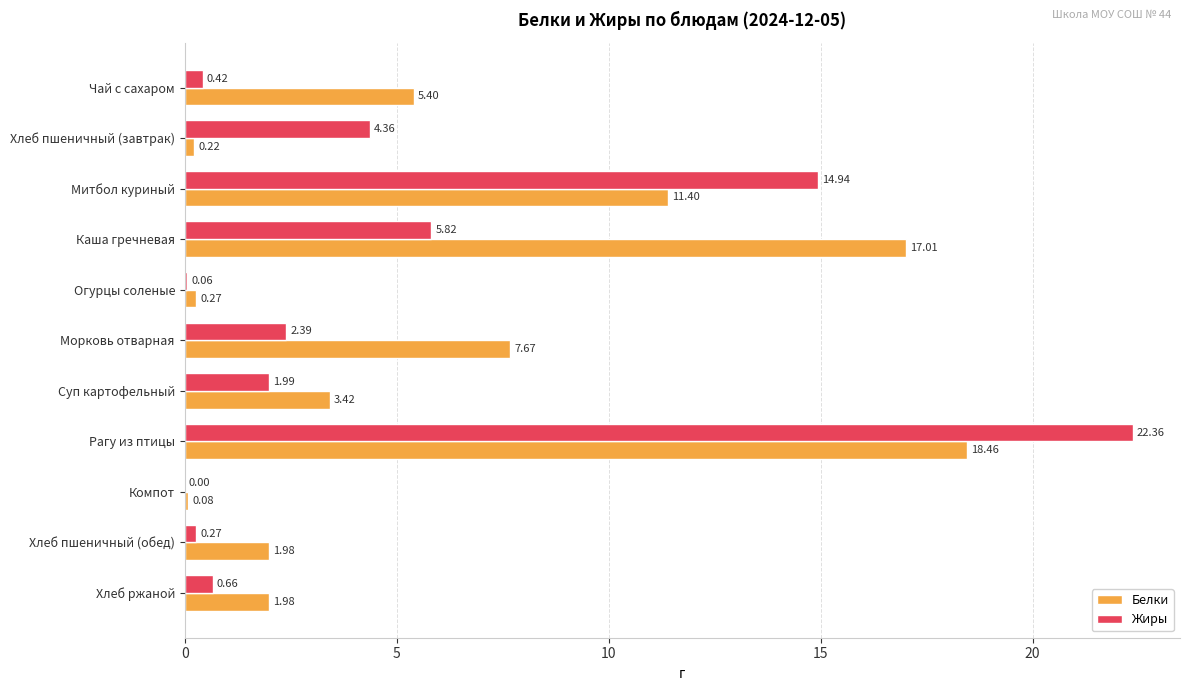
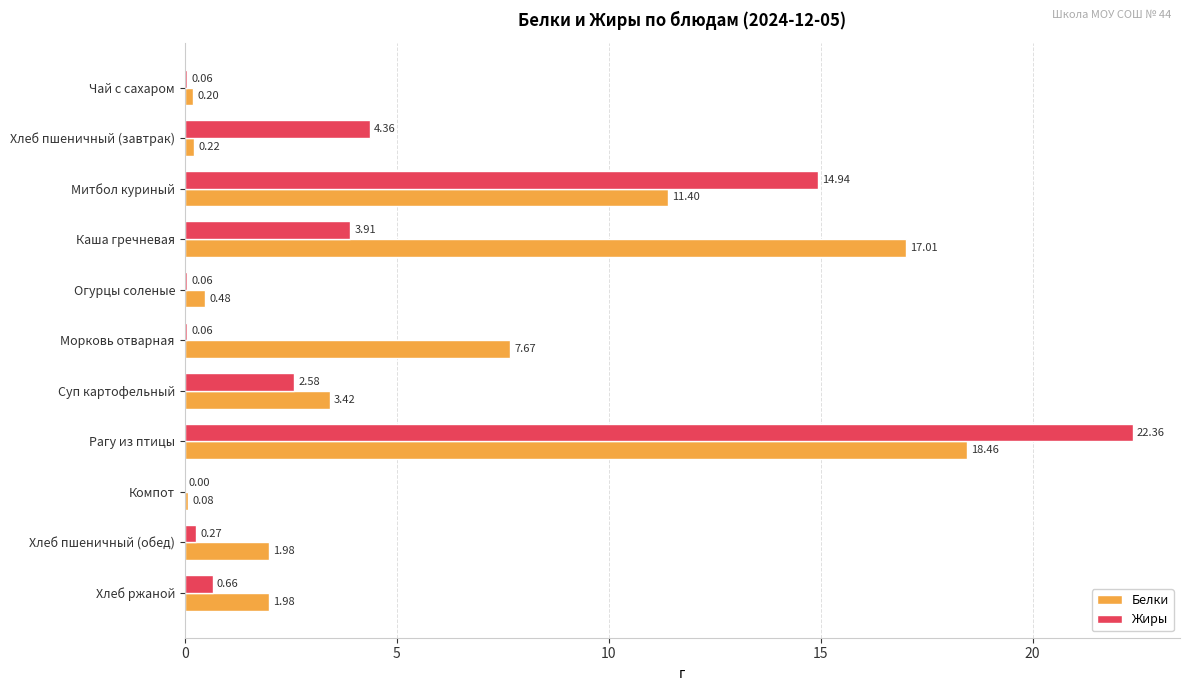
  {
    "Белки": {
-     "Чай с сахаром": 5.40,
+     "Чай с сахаром": 0.20,
      "Хлеб пшеничный (завтрак)": 0.22,
      "Митбол куриный": 11.40,
      "Каша гречневая": 17.01,
-     "Огурцы соленые": 0.27,
+     "Огурцы соленые": 0.48,
      "Морковь отварная": 7.67,
      "Суп картофельный": 3.42,
      "Рагу из птицы": 18.46,
      "Компот": 0.08,
      "Хлеб пшеничный (обед)": 1.98,
      "Хлеб ржаной": 1.98
    },
    "Жиры": {
-     "Чай с сахаром": 0.42,
+     "Чай с сахаром": 0.06,
      "Хлеб пшеничный (завтрак)": 4.36,
      "Митбол куриный": 14.94,
-     "Каша гречневая": 5.82,
+     "Каша гречневая": 3.91,
      "Огурцы соленые": 0.06,
-     "Морковь отварная": 2.39,
-     "Суп картофельный": 1.99,
+     "Морковь отварная": 0.06,
+     "Суп картофельный": 2.58,
      "Рагу из птицы": 22.36,
      "Компот": 0.00,
      "Хлеб пшеничный (обед)": 0.27,
      "Хлеб ржаной": 0.66
    }
  }
